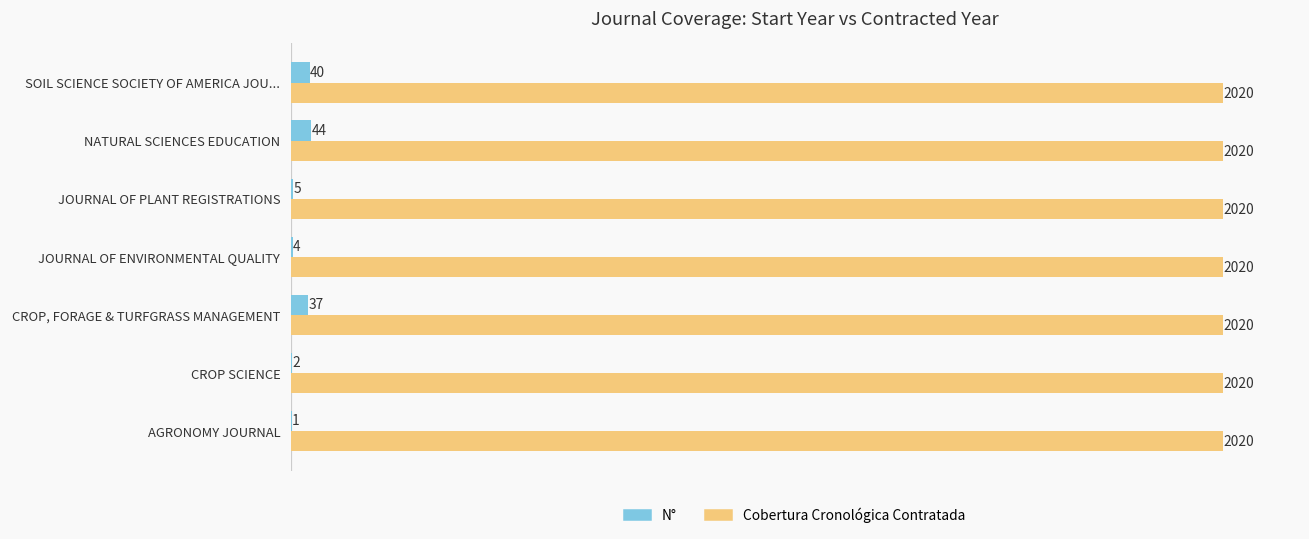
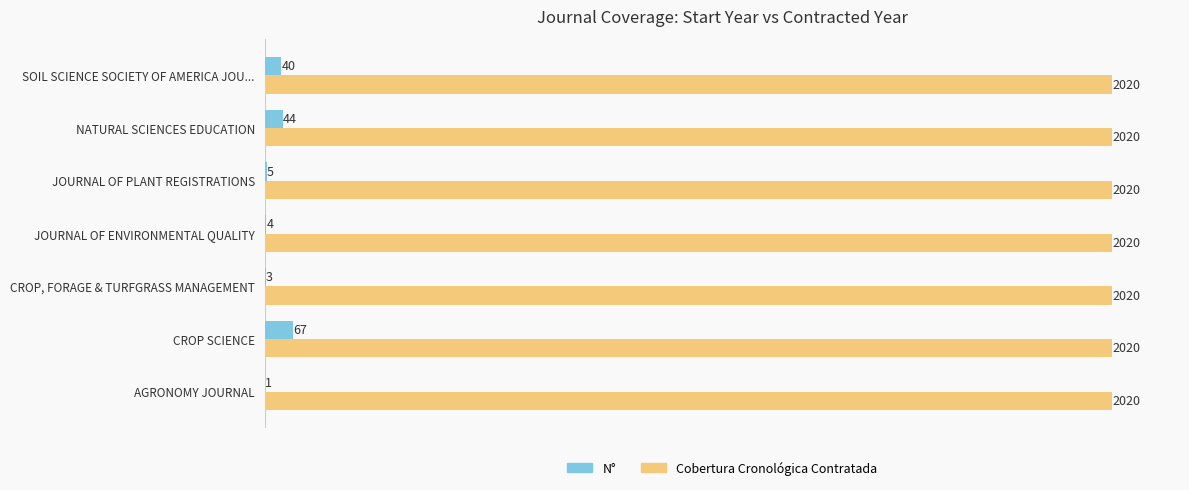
  {
    "N°": {
      "SOIL SCIENCE SOCIETY OF AMERICA JOU...": 40,
      "NATURAL SCIENCES EDUCATION": 44,
      "JOURNAL OF PLANT REGISTRATIONS": 5,
      "JOURNAL OF ENVIRONMENTAL QUALITY": 4,
-     "CROP, FORAGE & TURFGRASS MANAGEMENT": 37,
-     "CROP SCIENCE": 2,
+     "CROP, FORAGE & TURFGRASS MANAGEMENT": 3,
+     "CROP SCIENCE": 67,
      "AGRONOMY JOURNAL": 1
    },
    "Cobertura Cronológica Contratada": {
      "SOIL SCIENCE SOCIETY OF AMERICA JOU...": 2020,
      "NATURAL SCIENCES EDUCATION": 2020,
      "JOURNAL OF PLANT REGISTRATIONS": 2020,
      "JOURNAL OF ENVIRONMENTAL QUALITY": 2020,
      "CROP, FORAGE & TURFGRASS MANAGEMENT": 2020,
      "CROP SCIENCE": 2020,
      "AGRONOMY JOURNAL": 2020
    }
  }
